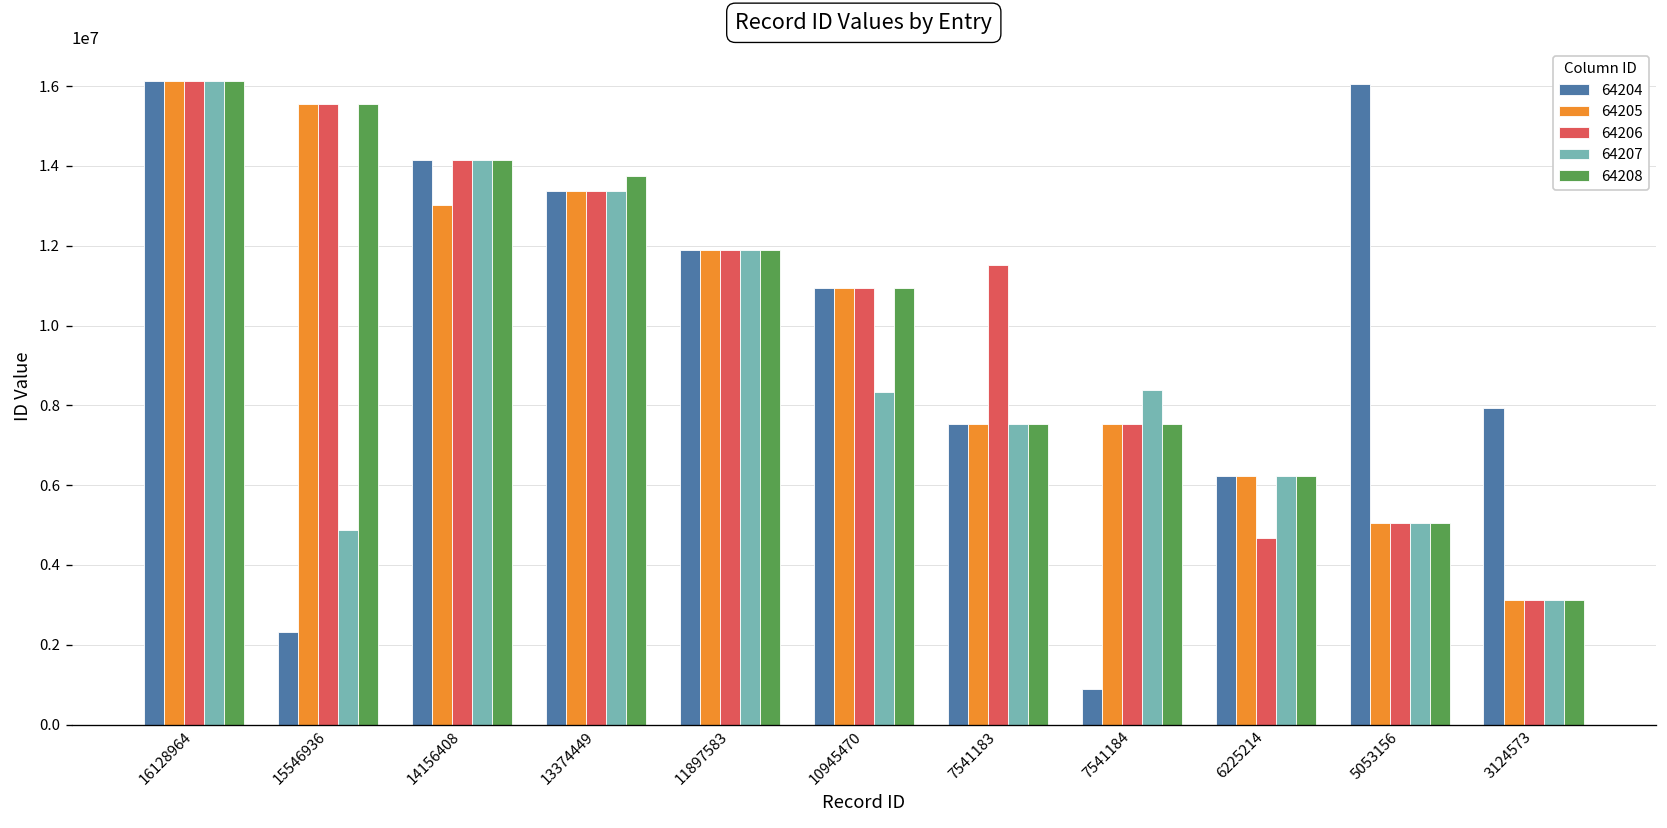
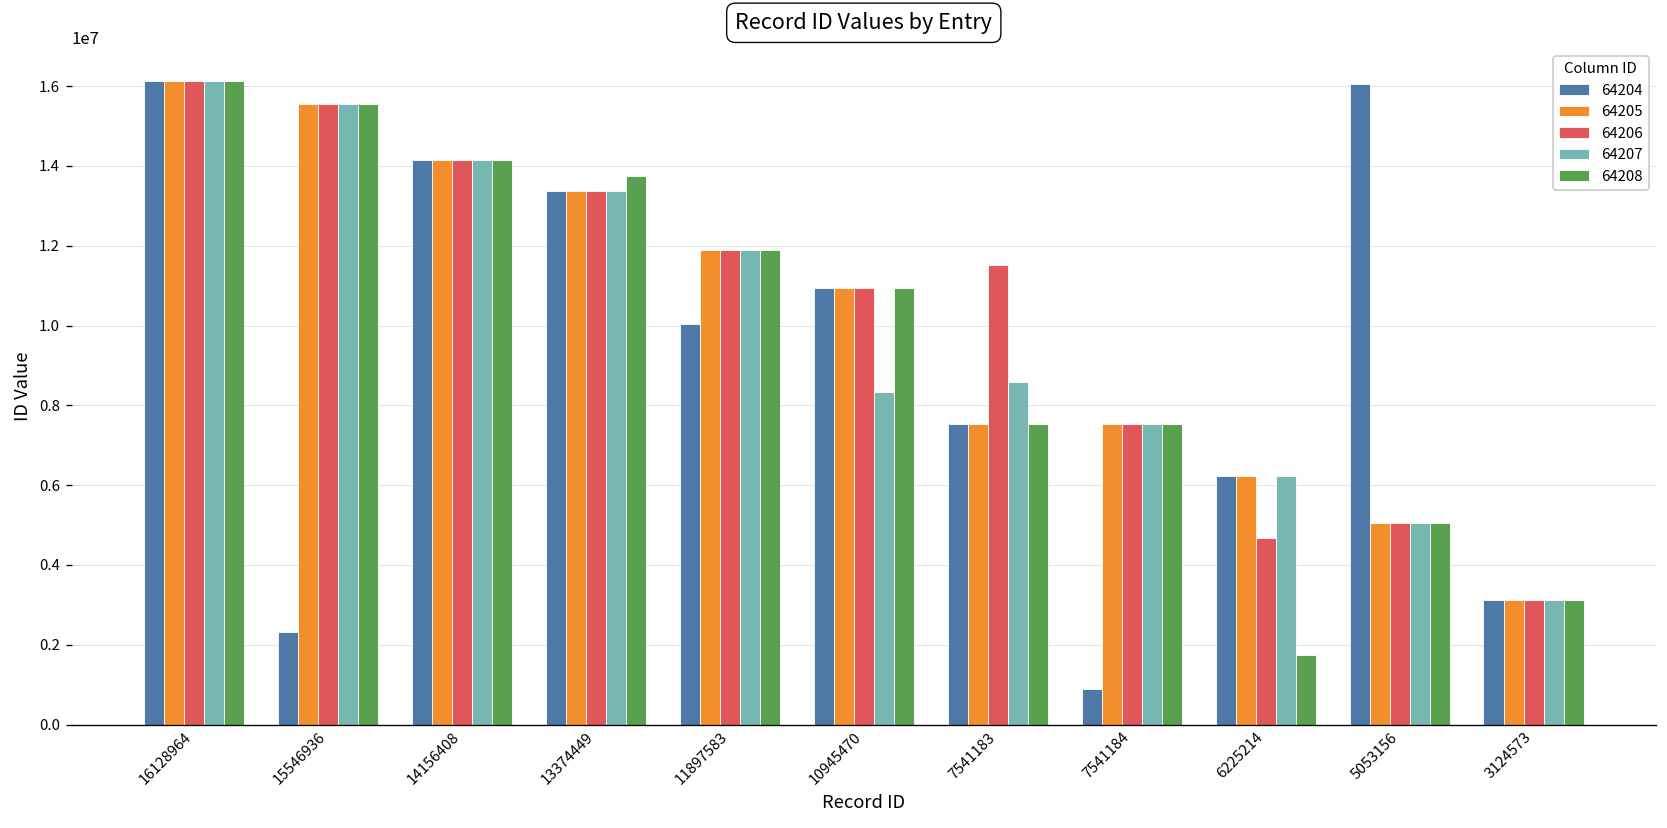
  {
    "64204": {
      "16128964": 16100000,
      "15546936": 2300000,
      "14156408": 14200000,
      "13374449": 13400000,
-     "11897583": 11900000,
+     "11897583": 10000000,
      "10945470": 10900000,
      "7541183": 7500000,
      "7541184": 900000,
      "6225214": 6200000,
      "5053156": 16100000,
-     "3124573": 7900000
+     "3124573": 3100000
    },
    "64205": {
      "16128964": 16100000,
      "15546936": 15500000,
-     "14156408": 13000000,
+     "14156408": 14200000,
      "13374449": 13400000,
      "11897583": 11900000,
      "10945470": 10900000,
      "7541183": 7500000,
      "7541184": 7500000,
      "6225214": 6200000,
      "5053156": 5100000,
      "3124573": 3100000
    },
    "64206": {
      "16128964": 16100000,
      "15546936": 15500000,
      "14156408": 14200000,
      "13374449": 13400000,
      "11897583": 11900000,
      "10945470": 10900000,
      "7541183": 11500000,
      "7541184": 7500000,
      "6225214": 4700000,
      "5053156": 5100000,
      "3124573": 3100000
    },
    "64207": {
      "16128964": 16100000,
-     "15546936": 4900000,
+     "15546936": 15500000,
      "14156408": 14200000,
      "13374449": 13400000,
      "11897583": 11900000,
      "10945470": 8300000,
-     "7541183": 7500000,
-     "7541184": 8400000,
+     "7541183": 8600000,
+     "7541184": 7500000,
      "6225214": 6200000,
      "5053156": 5100000,
      "3124573": 3100000
    },
    "64208": {
      "16128964": 16100000,
      "15546936": 15500000,
      "14156408": 14200000,
      "13374449": 13800000,
      "11897583": 11900000,
      "10945470": 10900000,
      "7541183": 7500000,
      "7541184": 7500000,
-     "6225214": 6200000,
+     "6225214": 1800000,
      "5053156": 5100000,
      "3124573": 3100000
    }
  }
